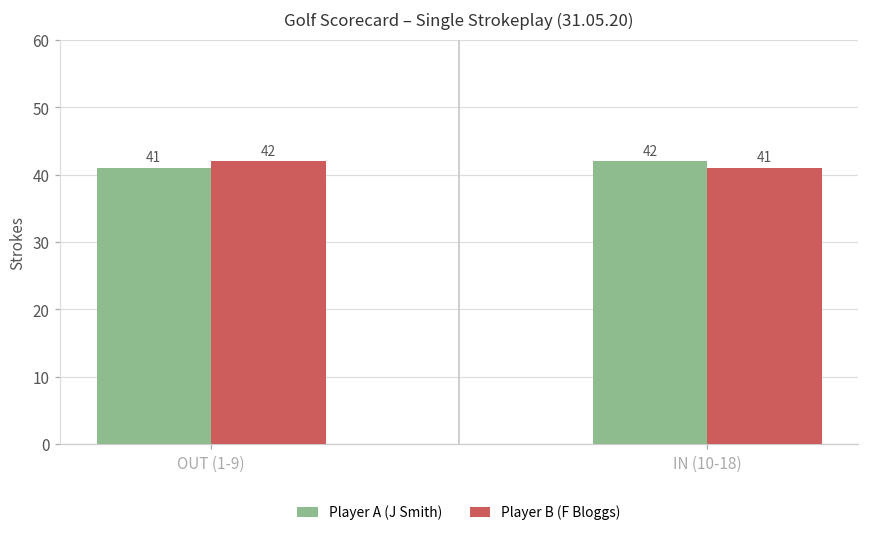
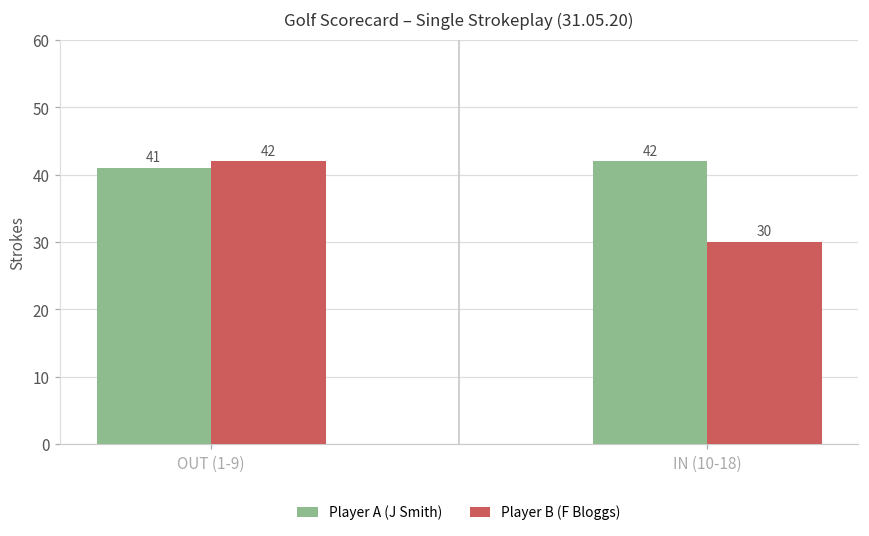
  {
    "Player A (J Smith)": {
      "OUT (1-9)": 41,
      "IN (10-18)": 42
    },
    "Player B (F Bloggs)": {
      "OUT (1-9)": 42,
-     "IN (10-18)": 41
+     "IN (10-18)": 30
    }
  }
